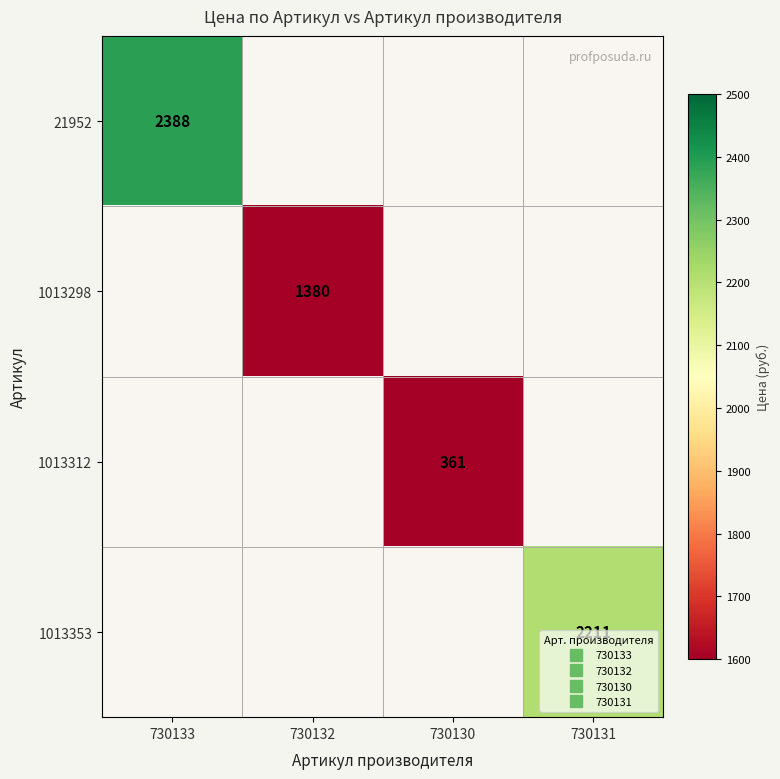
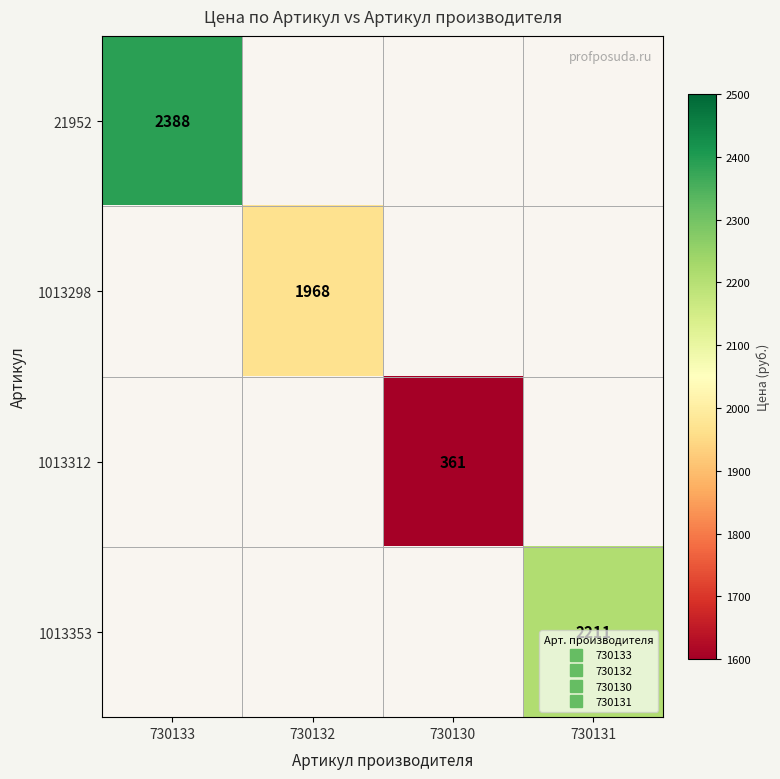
  {
    "21952": {
      "730133": 2388
    },
    "1013298": {
-     "730132": 1380
+     "730132": 1968
    },
    "1013312": {
      "730130": 361
    }
  }
